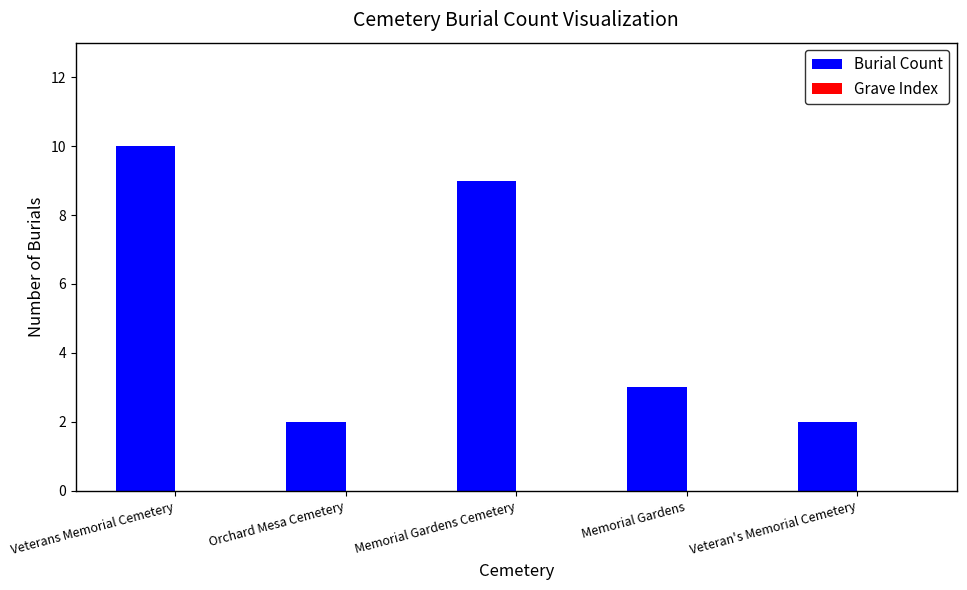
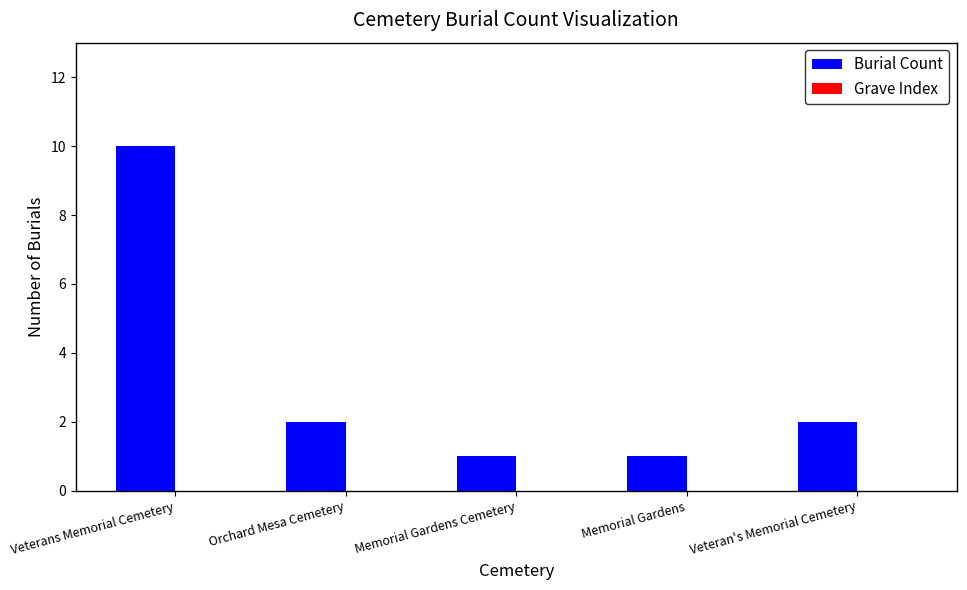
  {
    "Burial Count": {
      "Veterans Memorial Cemetery": 10,
      "Orchard Mesa Cemetery": 2,
-     "Memorial Gardens Cemetery": 9,
-     "Memorial Gardens": 3,
+     "Memorial Gardens Cemetery": 1,
+     "Memorial Gardens": 1,
      "Veteran's Memorial Cemetery": 2
    },
    "Grave Index": {
      "Veterans Memorial Cemetery": 0,
      "Orchard Mesa Cemetery": 0,
      "Memorial Gardens Cemetery": 0,
      "Memorial Gardens": 0,
      "Veteran's Memorial Cemetery": 0
    }
  }
